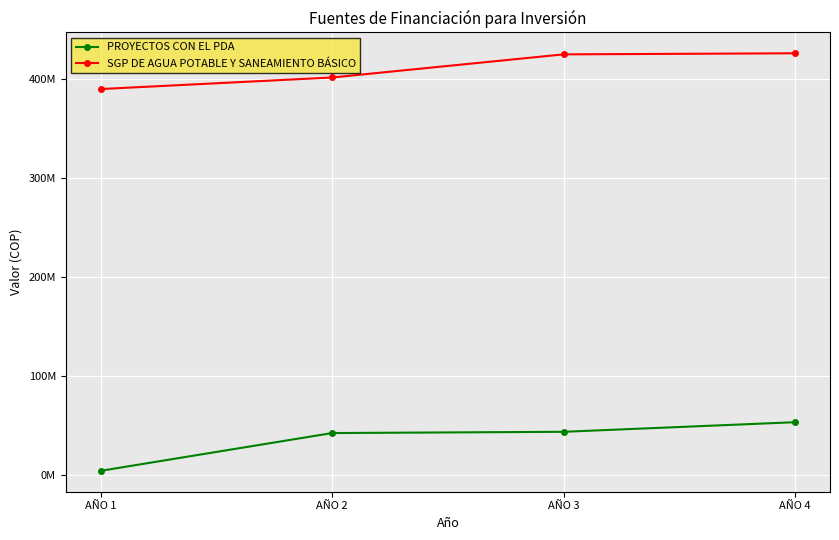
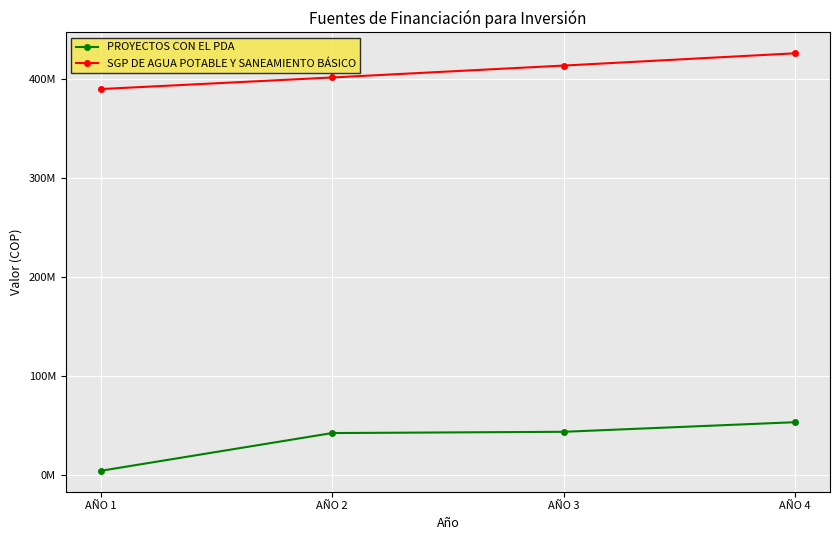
  {
    "PROYECTOS CON EL PDA": {
      "AÑO 1": 0,
      "AÑO 2": 40000000,
      "AÑO 3": 40000000,
      "AÑO 4": 50000000
    },
    "SGP DE AGUA POTABLE Y SANEAMIENTO BÁSICO": {
      "AÑO 1": 390000000,
      "AÑO 2": 400000000,
-     "AÑO 3": 430000000,
+     "AÑO 3": 410000000,
      "AÑO 4": 430000000
    }
  }
